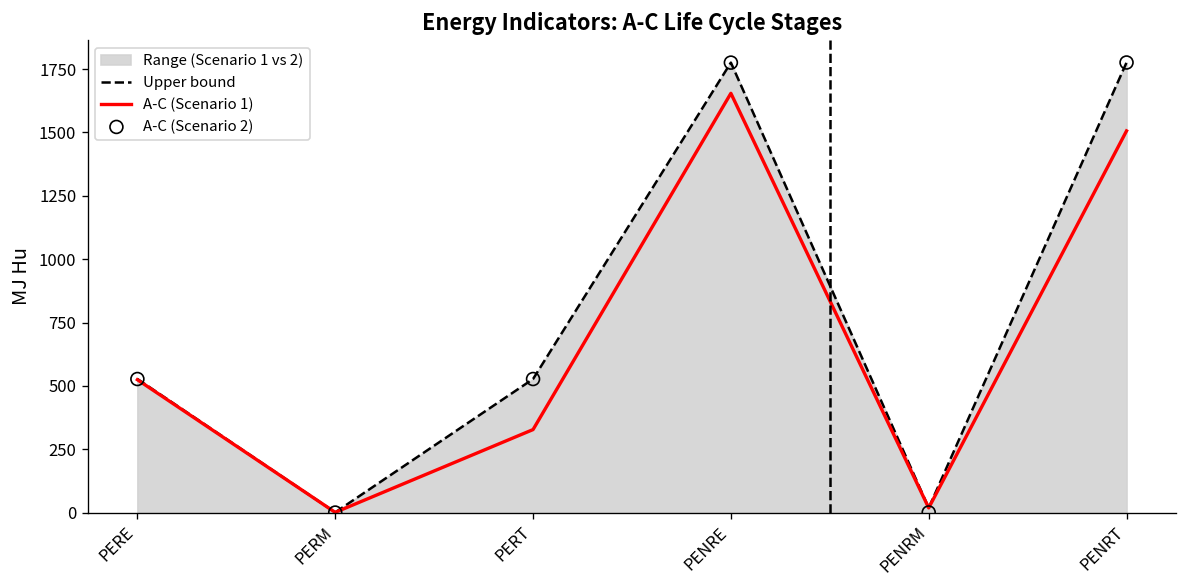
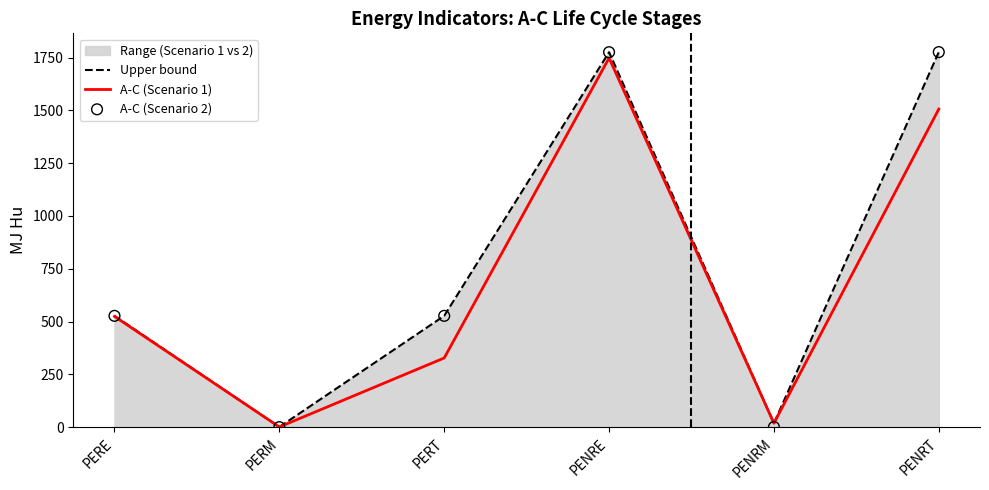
  {
    "A-C (Scenario 1)": {
      "PERT": 330,
-     "PENRE": 1650,
+     "PENRE": 1750,
      "PENRT": 1510
    }
  }
